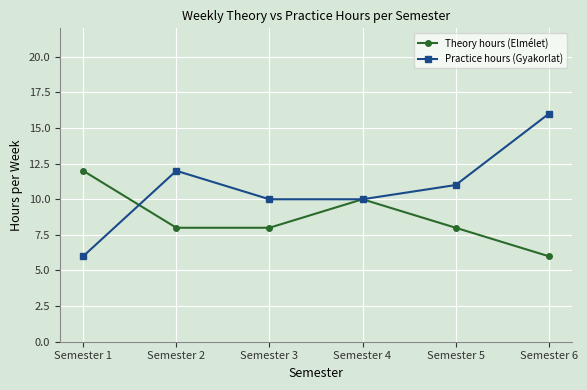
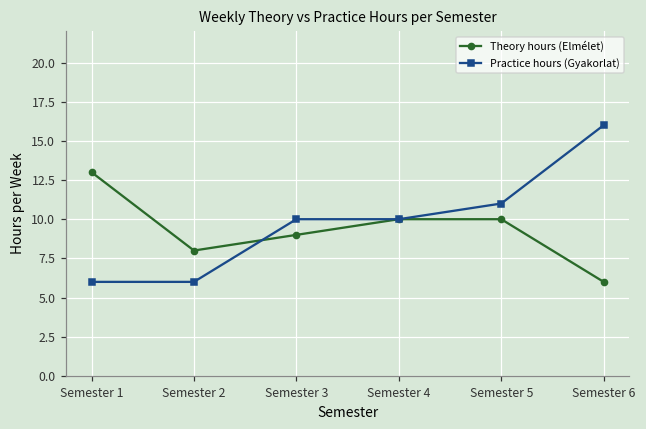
  {
    "Theory hours (Elmélet)": {
-     "Semester 1": 12,
+     "Semester 1": 13,
      "Semester 2": 8,
-     "Semester 3": 8,
-     "Semester 5": 8,
+     "Semester 3": 9,
+     "Semester 5": 10,
      "Semester 6": 6
    },
    "Practice hours (Gyakorlat)": {
      "Semester 1": 6,
-     "Semester 2": 12,
+     "Semester 2": 6,
      "Semester 3": 10,
      "Semester 5": 11,
      "Semester 6": 16
    }
  }
